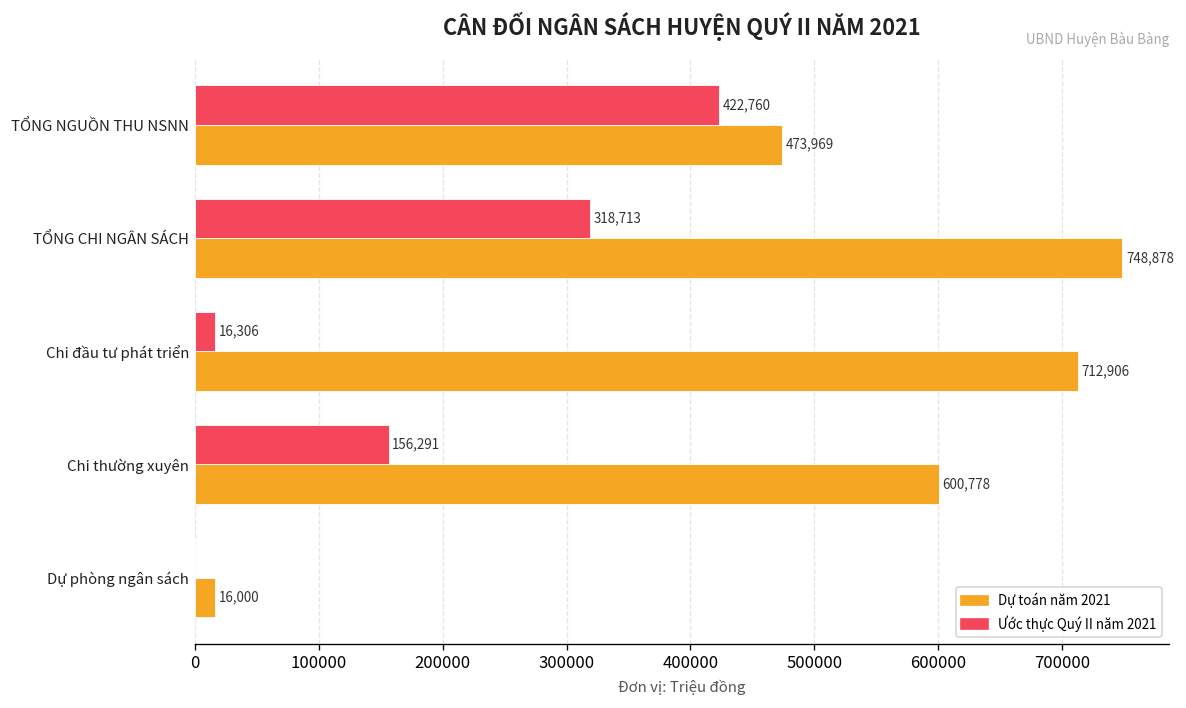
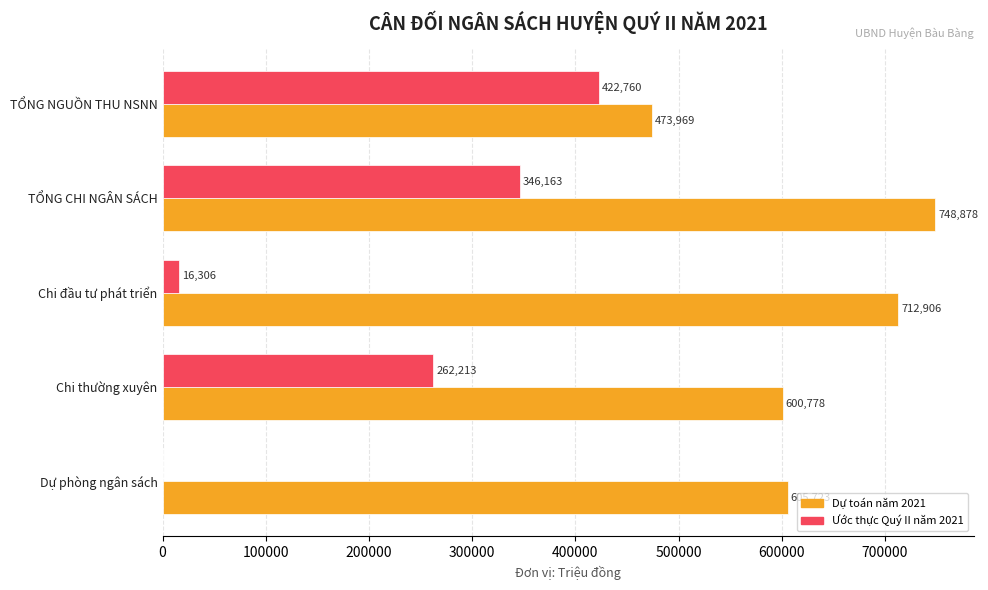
  {
    "Dự toán năm 2021": {
-     "Dự phòng ngân sách": "16000"
+     "Dự phòng ngân sách": "606000"
    },
    "Ước thực Quý II năm 2021": {
      "TỔNG NGUỒN THU NSNN": "422,760",
-     "TỔNG CHI NGÂN SÁCH": "318,713",
+     "TỔNG CHI NGÂN SÁCH": "346,163",
      "Chi đầu tư phát triển": "16,306",
-     "Chi thường xuyên": "156,291"
+     "Chi thường xuyên": "262,213"
    }
  }
